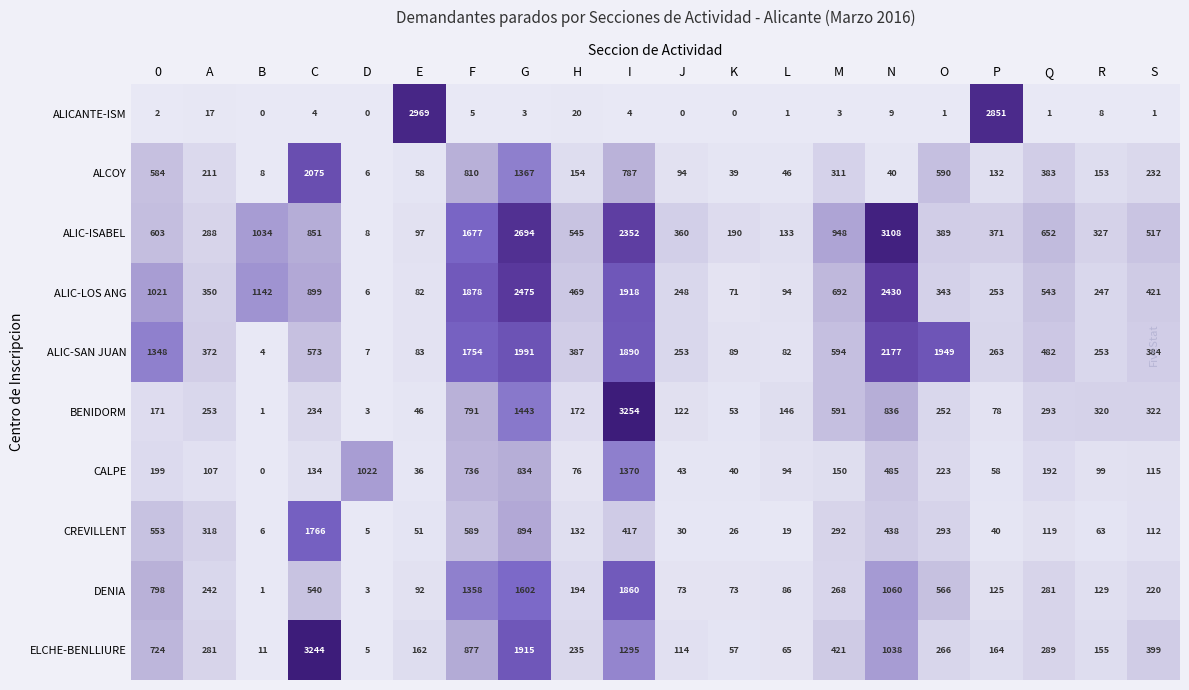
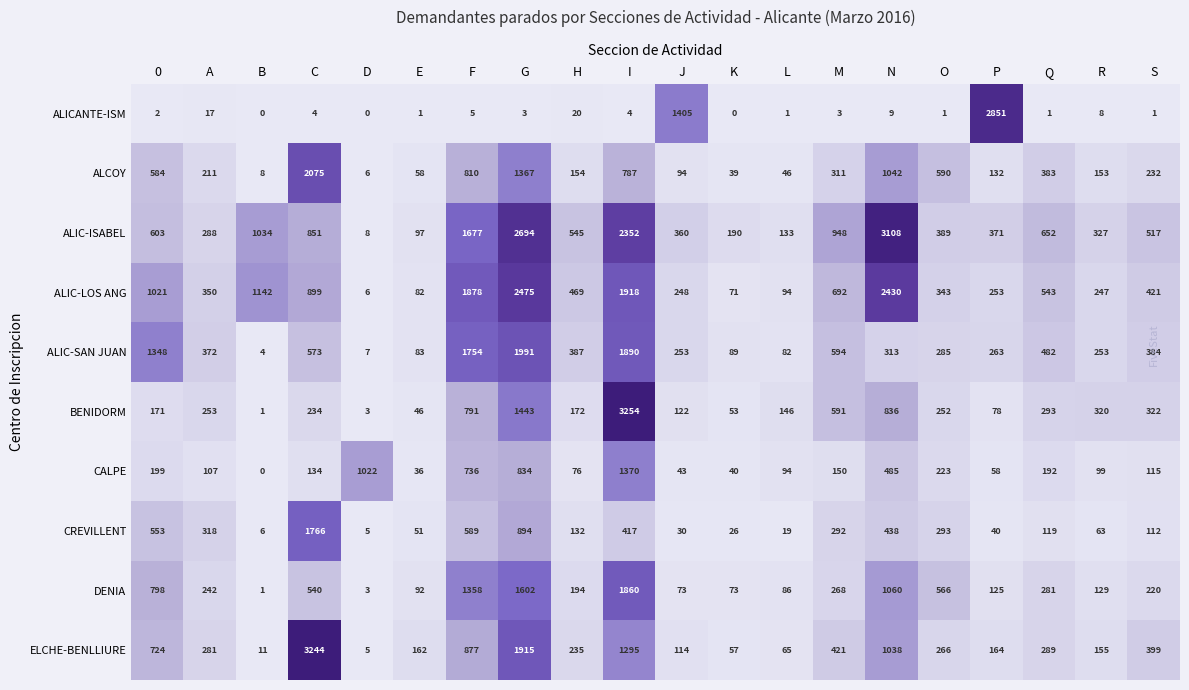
  {
    "ALICANTE-ISM": {
      "0": 2,
      "A": 17,
      "B": 0,
      "C": 4,
      "D": 0,
-     "E": 2969,
+     "E": 1,
      "F": 5,
      "G": 3,
      "H": 20,
      "I": 4,
-     "J": 0,
+     "J": 1405,
      "K": 0,
      "L": 1,
      "M": 3,
      "N": 9,
      "O": 1,
      "P": 2851,
      "Q": 1,
      "R": 8,
      "S": 1
    },
    "ALCOY": {
      "0": 584,
      "A": 211,
      "B": 8,
      "C": 2075,
      "D": 6,
      "E": 58,
      "F": 810,
      "G": 1367,
      "H": 154,
      "I": 787,
      "J": 94,
      "K": 39,
      "L": 46,
      "M": 311,
-     "N": 40,
+     "N": 1042,
      "O": 590,
      "P": 132,
      "Q": 383,
      "R": 153,
      "S": 232
    },
    "ALIC-ISABEL": {
      "0": 603,
      "A": 288,
      "B": 1034,
      "C": 851,
      "D": 8,
      "E": 97,
      "F": 1677,
      "G": 2694,
      "H": 545,
      "I": 2352,
      "J": 360,
      "K": 190,
      "L": 133,
      "M": 948,
      "N": 3108,
      "O": 389,
      "P": 371,
      "Q": 652,
      "R": 327,
      "S": 517
    },
    "ALIC-LOS ANG": {
      "0": 1021,
      "A": 350,
      "B": 1142,
      "C": 899,
      "D": 6,
      "E": 82,
      "F": 1878,
      "G": 2475,
      "H": 469,
      "I": 1918,
      "J": 248,
      "K": 71,
      "L": 94,
      "M": 692,
      "N": 2430,
      "O": 343,
      "P": 253,
      "Q": 543,
      "R": 247,
      "S": 421
    },
    "ALIC-SAN JUAN": {
      "0": 1348,
      "A": 372,
      "B": 4,
      "C": 573,
      "D": 7,
      "E": 83,
      "F": 1754,
      "G": 1991,
      "H": 387,
      "I": 1890,
      "J": 253,
      "K": 89,
      "L": 82,
      "M": 594,
-     "N": 2177,
-     "O": 1949,
+     "N": 313,
+     "O": 285,
      "P": 263,
      "Q": 482,
      "R": 253,
      "S": 384
    },
    "BENIDORM": {
      "0": 171,
      "A": 253,
      "B": 1,
      "C": 234,
      "D": 3,
      "E": 46,
      "F": 791,
      "G": 1443,
      "H": 172,
      "I": 3254,
      "J": 122,
      "K": 53,
      "L": 146,
      "M": 591,
      "N": 836,
      "O": 252,
      "P": 78,
      "Q": 293,
      "R": 320,
      "S": 322
    },
    "CALPE": {
      "0": 199,
      "A": 107,
      "B": 0,
      "C": 134,
      "D": 1022,
      "E": 36,
      "F": 736,
      "G": 834,
      "H": 76,
      "I": 1370,
      "J": 43,
      "K": 40,
      "L": 94,
      "M": 150,
      "N": 485,
      "O": 223,
      "P": 58,
      "Q": 192,
      "R": 99,
      "S": 115
    },
    "CREVILLENT": {
      "0": 553,
      "A": 318,
      "B": 6,
      "C": 1766,
      "D": 5,
      "E": 51,
      "F": 589,
      "G": 894,
      "H": 132,
      "I": 417,
      "J": 30,
      "K": 26,
      "L": 19,
      "M": 292,
      "N": 438,
      "O": 293,
      "P": 40,
      "Q": 119,
      "R": 63,
      "S": 112
    },
    "DENIA": {
      "0": 798,
      "A": 242,
      "B": 1,
      "C": 540,
      "D": 3,
      "E": 92,
      "F": 1358,
      "G": 1602,
      "H": 194,
      "I": 1860,
      "J": 73,
      "K": 73,
      "L": 86,
      "M": 268,
      "N": 1060,
      "O": 566,
      "P": 125,
      "Q": 281,
      "R": 129,
      "S": 220
    },
    "ELCHE-BENLLIURE": {
      "0": 724,
      "A": 281,
      "B": 11,
      "C": 3244,
      "D": 5,
      "E": 162,
      "F": 877,
      "G": 1915,
      "H": 235,
      "I": 1295,
      "J": 114,
      "K": 57,
      "L": 65,
      "M": 421,
      "N": 1038,
      "O": 266,
      "P": 164,
      "Q": 289,
      "R": 155,
      "S": 399
    }
  }
